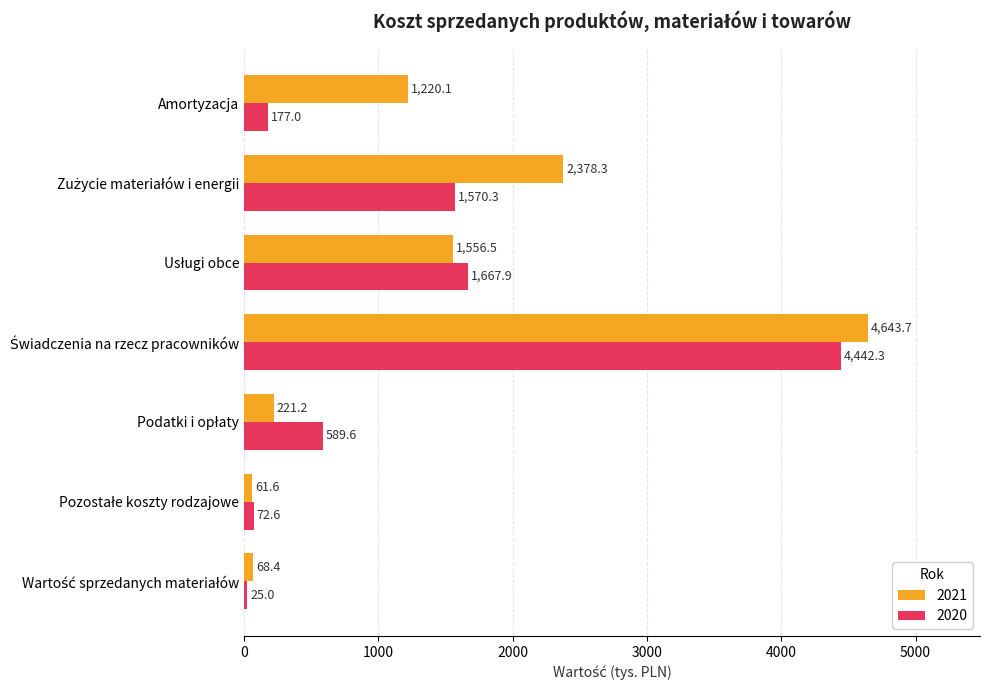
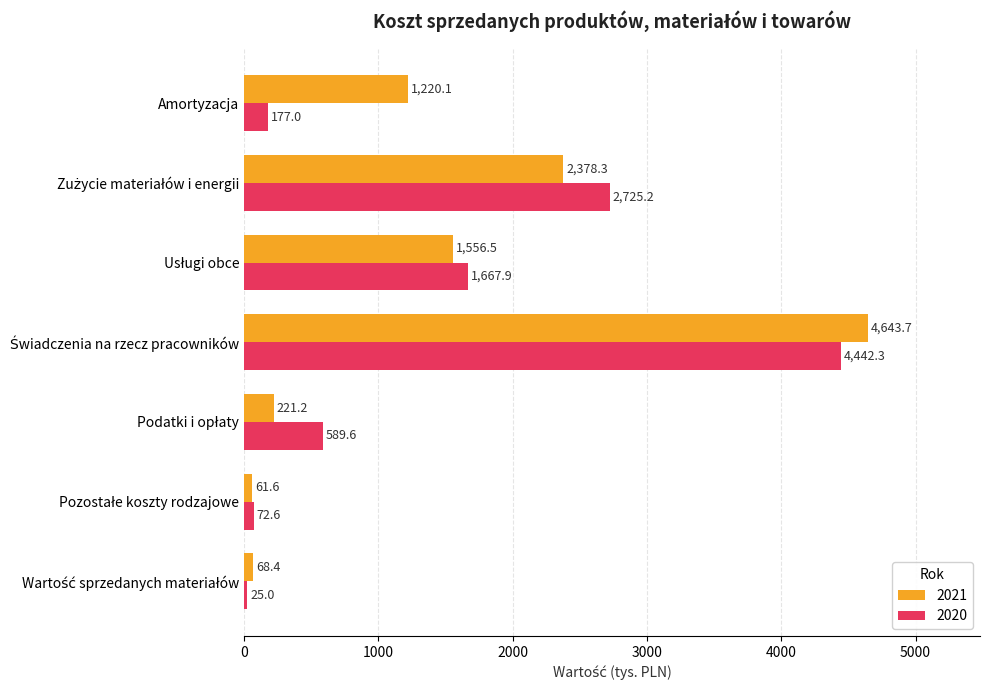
  {
    "2021": {
      "Amortyzacja": "1,220.1",
      "Zużycie materiałów i energii": "2,378.3",
      "Usługi obce": "1,556.5",
      "Świadczenia na rzecz pracowników": "4,643.7",
      "Podatki i opłaty": "221.2",
      "Pozostałe koszty rodzajowe": "61.6",
      "Wartość sprzedanych materiałów": "68.4"
    },
    "2020": {
      "Amortyzacja": "177.0",
-     "Zużycie materiałów i energii": "1,570.3",
+     "Zużycie materiałów i energii": "2,725.2",
      "Usługi obce": "1,667.9",
      "Świadczenia na rzecz pracowników": "4,442.3",
      "Podatki i opłaty": "589.6",
      "Pozostałe koszty rodzajowe": "72.6",
      "Wartość sprzedanych materiałów": "25.0"
    }
  }
